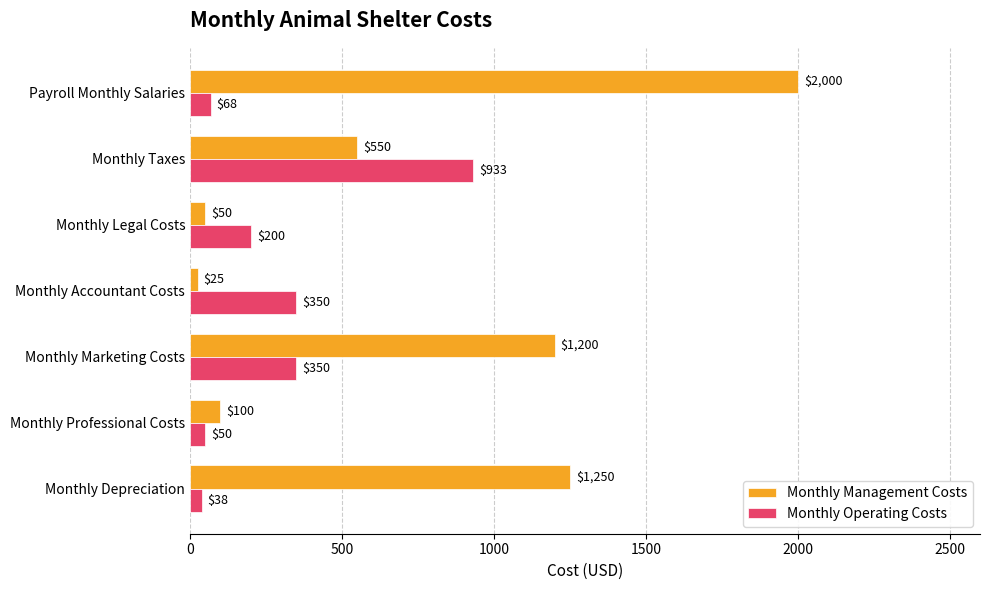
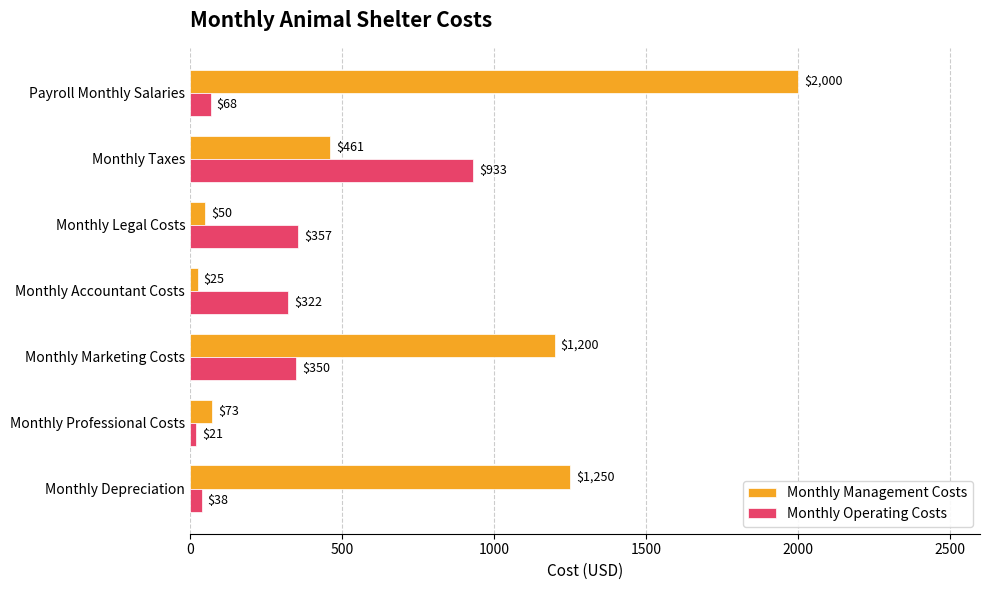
  {
    "Monthly Management Costs": {
      "Payroll Monthly Salaries": "$2,000",
-     "Monthly Taxes": "$550",
+     "Monthly Taxes": "$461",
      "Monthly Legal Costs": "$50",
      "Monthly Accountant Costs": "$25",
      "Monthly Marketing Costs": "$1,200",
-     "Monthly Professional Costs": "$100",
+     "Monthly Professional Costs": "$73",
      "Monthly Depreciation": "$1,250"
    },
    "Monthly Operating Costs": {
      "Payroll Monthly Salaries": "$68",
      "Monthly Taxes": "$933",
-     "Monthly Legal Costs": "$200",
-     "Monthly Accountant Costs": "$350",
+     "Monthly Legal Costs": "$357",
+     "Monthly Accountant Costs": "$322",
      "Monthly Marketing Costs": "$350",
-     "Monthly Professional Costs": "$50",
+     "Monthly Professional Costs": "$21",
      "Monthly Depreciation": "$38"
    }
  }
